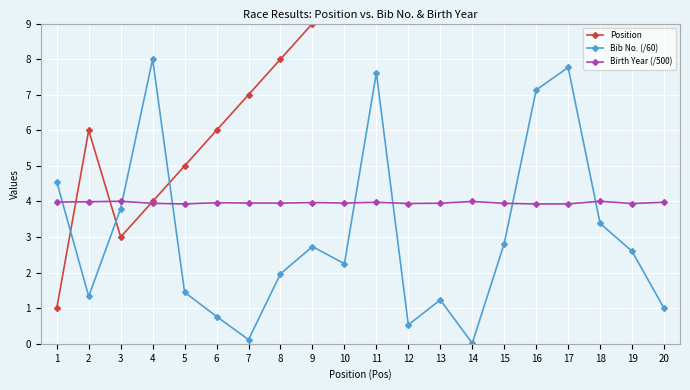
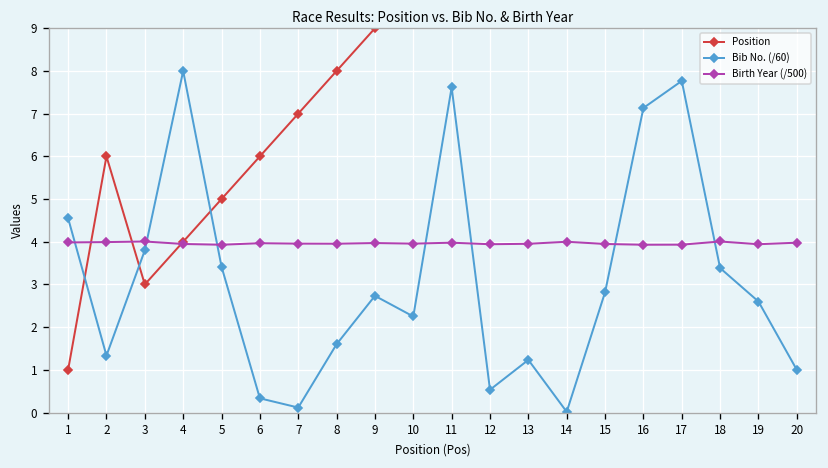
  {
    "Position": {
      "1": 1.0,
      "2": 6.0,
      "3": 3.0,
      "5": 5.0,
      "6": 6.0,
      "7": 7.0,
      "8": 8.0,
      "9": 9.0
    },
    "Bib No. (/60)": {
      "1": 4.6,
      "2": 1.3,
      "3": 3.8,
      "4": 8.0,
-     "5": 1.5,
-     "6": 0.8,
+     "5": 3.4,
+     "6": 0.3,
      "7": 0.1,
-     "8": 2.0,
+     "8": 1.6,
      "9": 2.7,
      "10": 2.3,
      "11": 7.6,
      "12": 0.5,
      "13": 1.2,
      "14": 0.0,
      "15": 2.8,
      "16": 7.1,
      "17": 7.8,
      "18": 3.4,
      "19": 2.6,
      "20": 1.0
    },
    "Birth Year (/500)": {
      "1": 4.0,
      "2": 4.0,
      "3": 4.0,
      "5": 3.9,
      "6": 4.0,
      "7": 4.0,
      "8": 4.0,
      "9": 4.0,
      "10": 4.0,
      "11": 4.0,
      "12": 3.9,
      "13": 4.0,
      "14": 4.0,
      "15": 3.9,
      "16": 3.9,
      "17": 3.9,
      "18": 4.0,
      "19": 3.9,
      "20": 4.0
    }
  }
